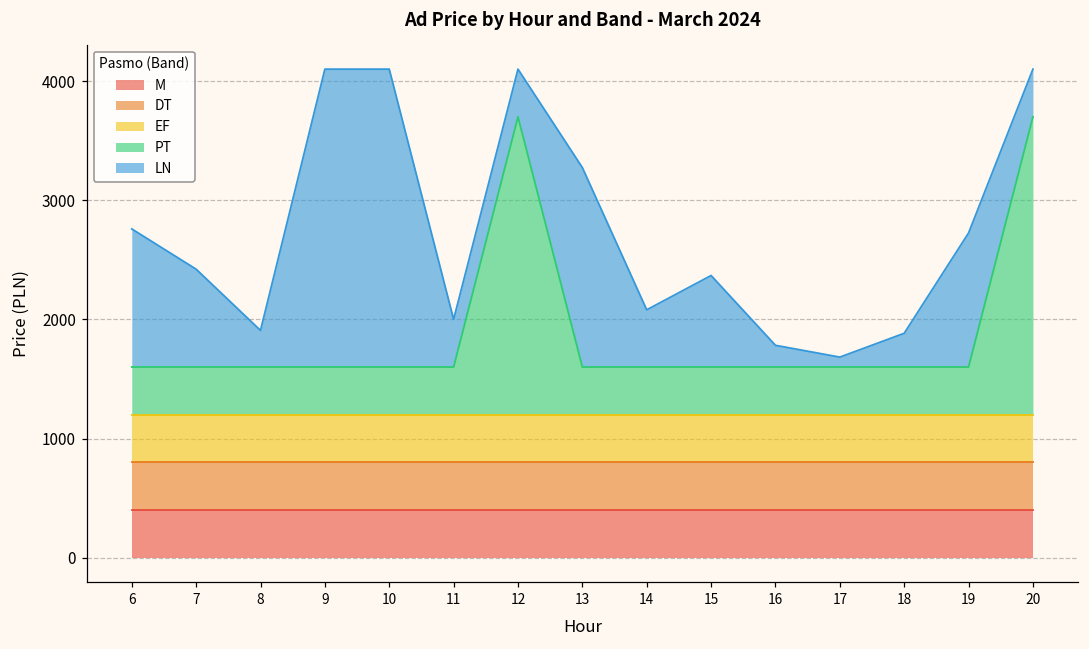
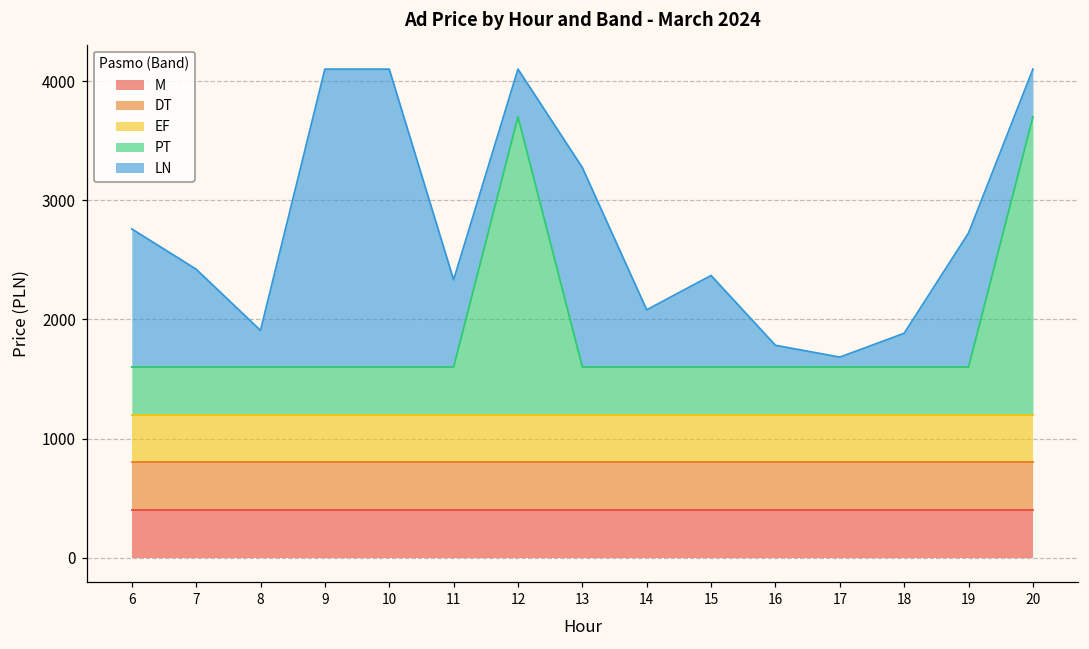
  {
    "EF": {
      "6": 400,
      "7": 400,
      "8": 400,
      "9": 400,
      "10": 400,
      "11": 400,
      "12": 400,
      "13": 400,
      "14": 400,
      "15": 400,
      "16": 400,
      "17": 400,
      "18": 400,
      "19": 400,
      "20": 400
    },
    "PT": {
      "6": 400,
      "7": 400,
      "8": 400,
      "9": 400,
      "10": 400,
      "11": 400,
      "12": 2500,
      "13": 400,
      "14": 400,
      "15": 400,
      "16": 400,
      "17": 400,
      "18": 400,
      "19": 400,
      "20": 2500
    },
    "LN": {
      "6": 1160,
      "7": 820,
      "8": 310,
      "9": 2500,
      "10": 2500,
-     "11": 400,
+     "11": 730,
      "12": 400,
      "13": 1670,
      "14": 480,
      "15": 770,
      "16": 180,
      "17": 80,
      "18": 280,
      "19": 1130,
      "20": 400
    }
  }
